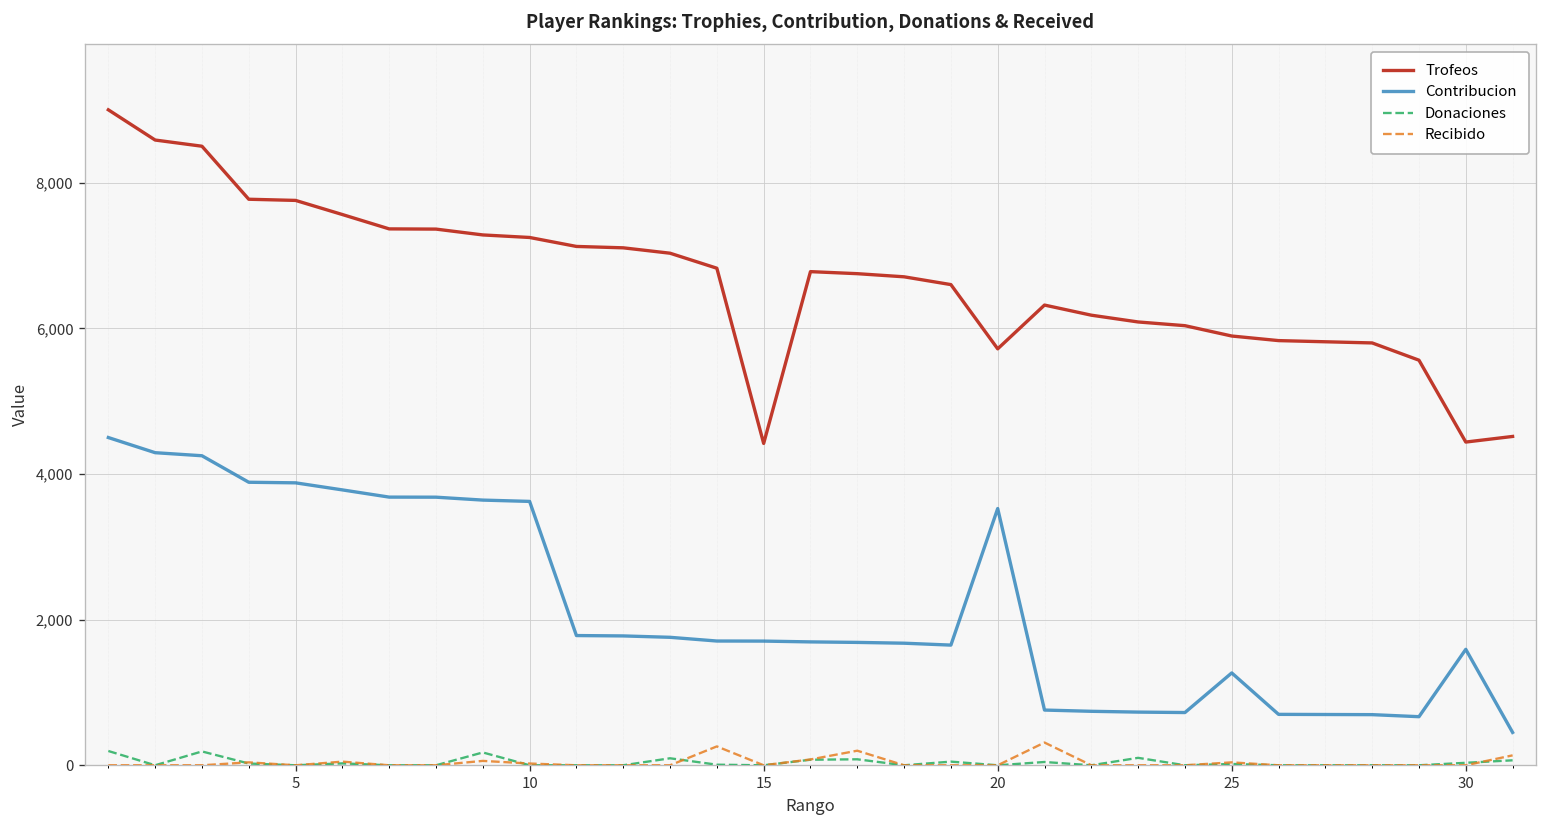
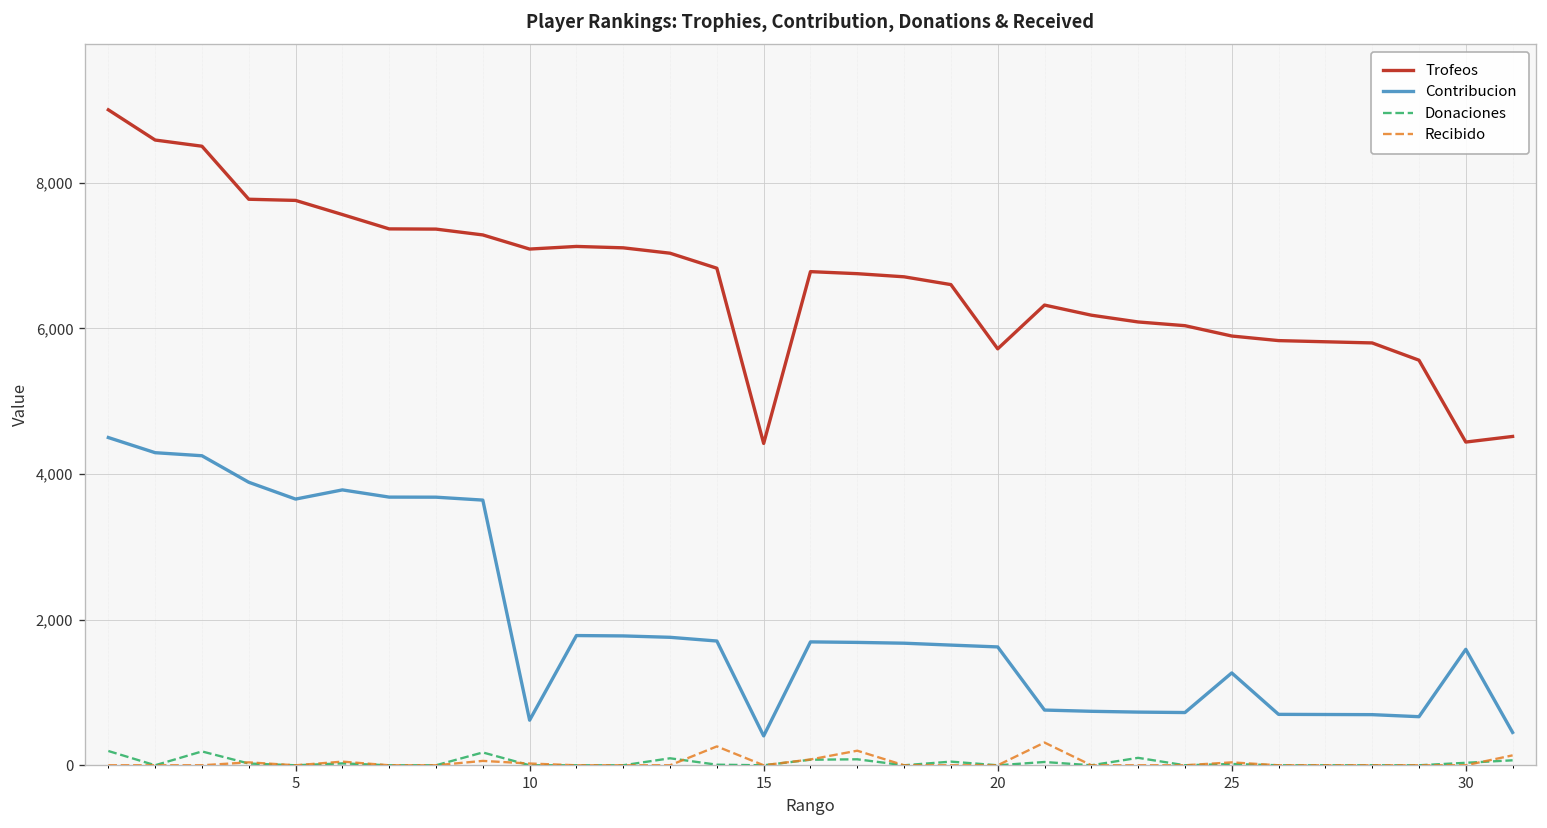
  {
    "Trofeos": {
      "5": "7,800",
-     "10": "7,200",
+     "10": "7,100",
      "15": "4,400",
      "20": "5,700",
      "25": "5,900",
      "30": "4,400"
    },
    "Contribucion": {
-     "5": "3,900",
-     "10": "3,600",
-     "15": "1,700",
-     "20": "3,500",
+     "5": "3,700",
+     "10": "600",
+     "15": "400",
+     "20": "1,600",
      "25": "1,300",
      "30": "1,600"
    }
  }
